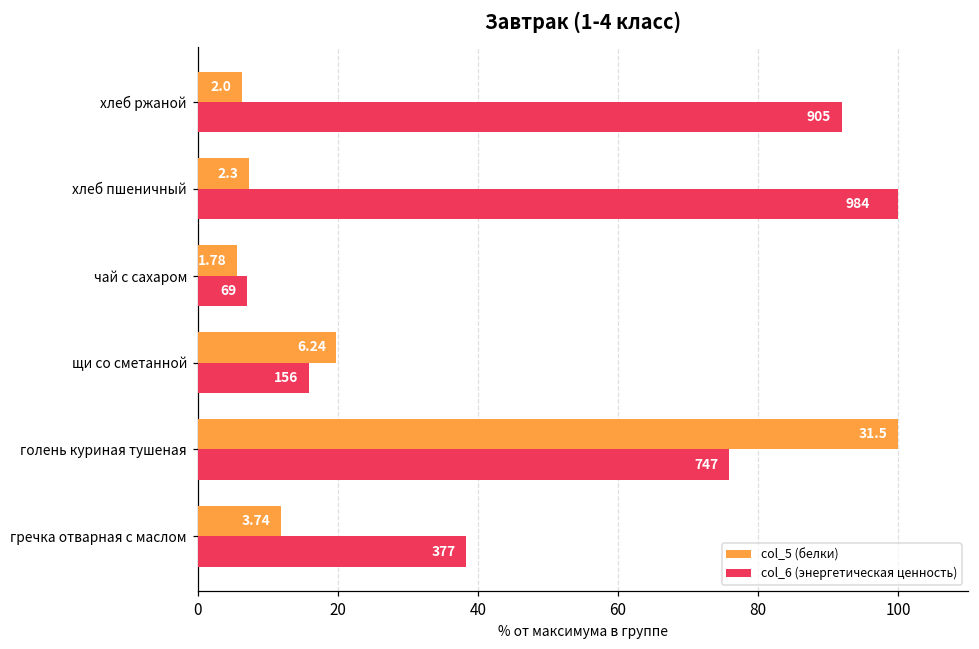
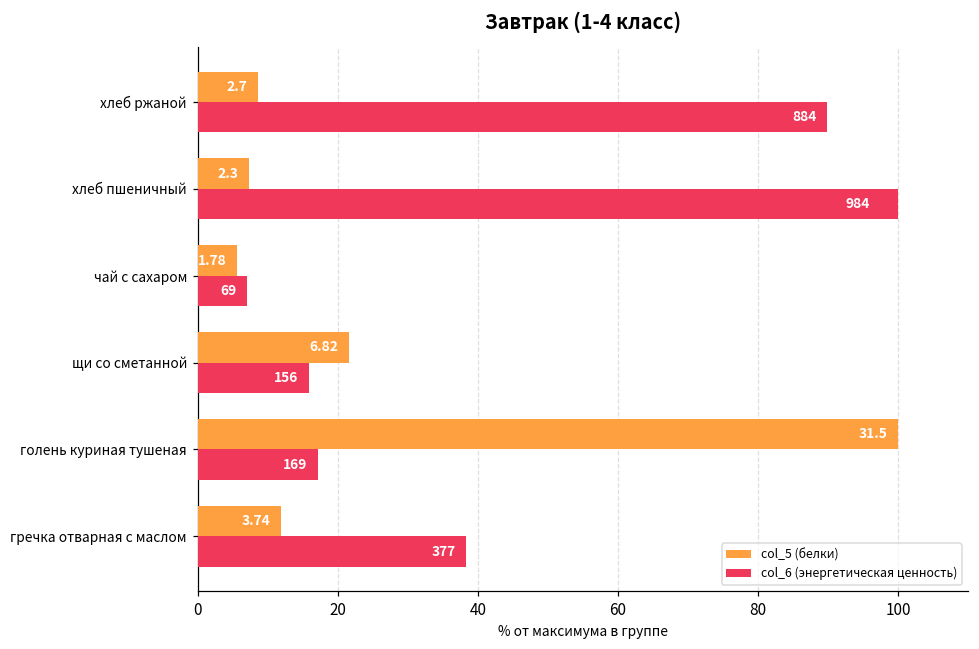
  {
    "col_5 (белки)": {
-     "хлеб ржаной": 2.0,
-     "щи со сметанной": 6.24
+     "хлеб ржаной": 2.7,
+     "щи со сметанной": 6.82
    },
    "col_6 (энергетическая ценность)": {
-     "хлеб ржаной": 905,
-     "голень куриная тушеная": 747
+     "хлеб ржаной": 884,
+     "голень куриная тушеная": 169
    }
  }
